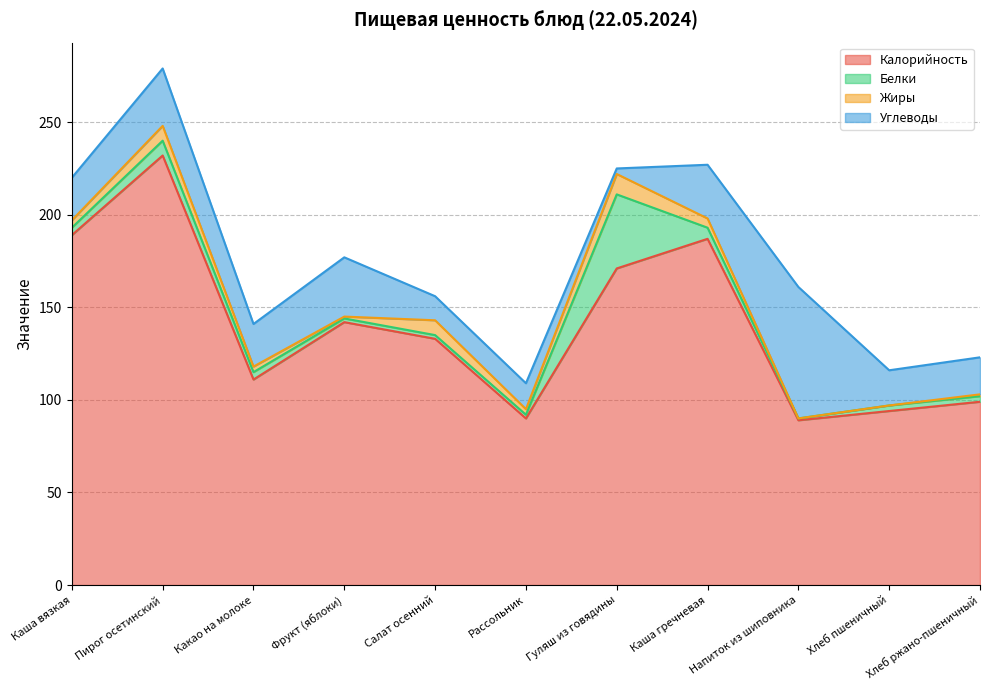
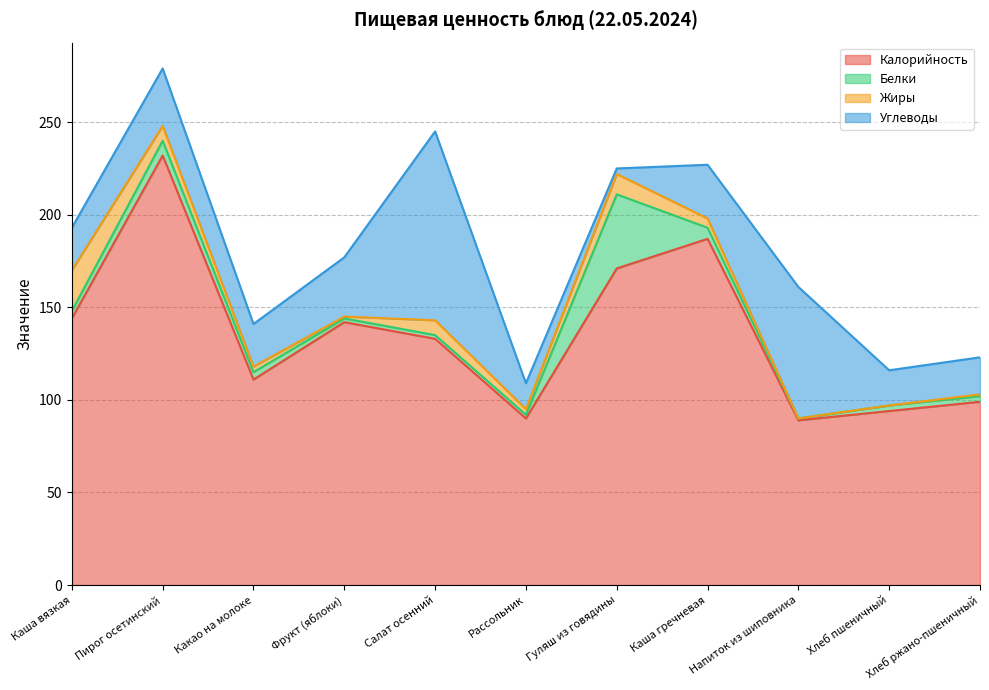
  {
    "Калорийность": {
-     "Каша вязкая": 189,
+     "Каша вязкая": 144,
      "Пирог осетинский": 232,
      "Какао на молоке": 111,
      "Фрукт (яблоки)": 142,
      "Салат осенний": 133,
      "Рассольник": 90,
      "Гуляш из говядины": 171,
      "Каша гречневая": 187,
      "Хлеб пшеничный": 94,
      "Хлеб ржано-пшеничный": 99
    },
    "Белки": {
      "Каша вязкая": 4,
      "Пирог осетинский": 8,
      "Какао на молоке": 4,
      "Салат осенний": 2,
      "Рассольник": 2,
      "Гуляш из говядины": 40,
      "Каша гречневая": 6
    },
    "Жиры": {
-     "Каша вязкая": 4,
+     "Каша вязкая": 22,
      "Пирог осетинский": 8,
      "Какао на молоке": 3,
      "Салат осенний": 8,
      "Рассольник": 3,
      "Гуляш из говядины": 11,
      "Каша гречневая": 5
    },
    "Углеводы": {
      "Каша вязкая": 23,
      "Пирог осетинский": 31,
      "Какао на молоке": 23,
      "Фрукт (яблоки)": 32,
-     "Салат осенний": 13,
+     "Салат осенний": 102,
      "Рассольник": 14,
      "Гуляш из говядины": 3,
      "Каша гречневая": 29,
      "Напиток из шиповника": 71,
      "Хлеб пшеничный": 19,
      "Хлеб ржано-пшеничный": 20
    }
  }
